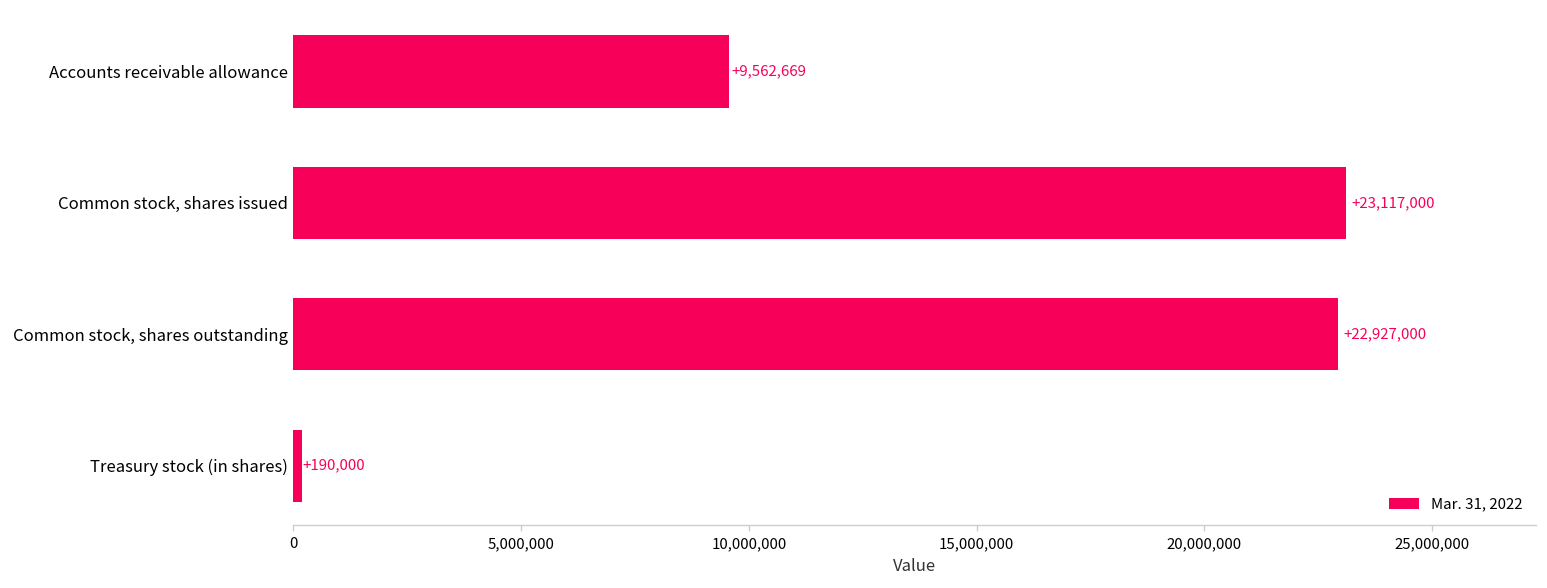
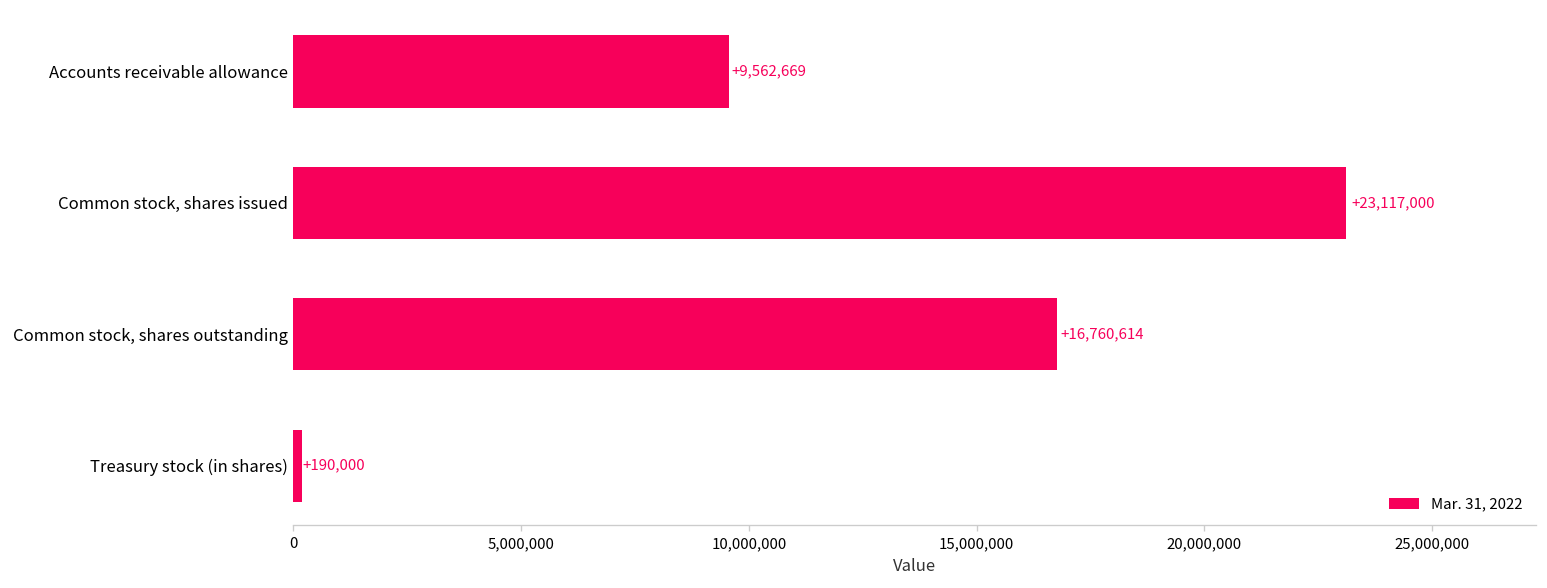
  {
    "Accounts receivable allowance": "+9,562,669",
    "Common stock, shares issued": "+23,117,000",
-   "Common stock, shares outstanding": "+22,927,000",
+   "Common stock, shares outstanding": "+16,760,614",
    "Treasury stock (in shares)": "+190,000"
  }
